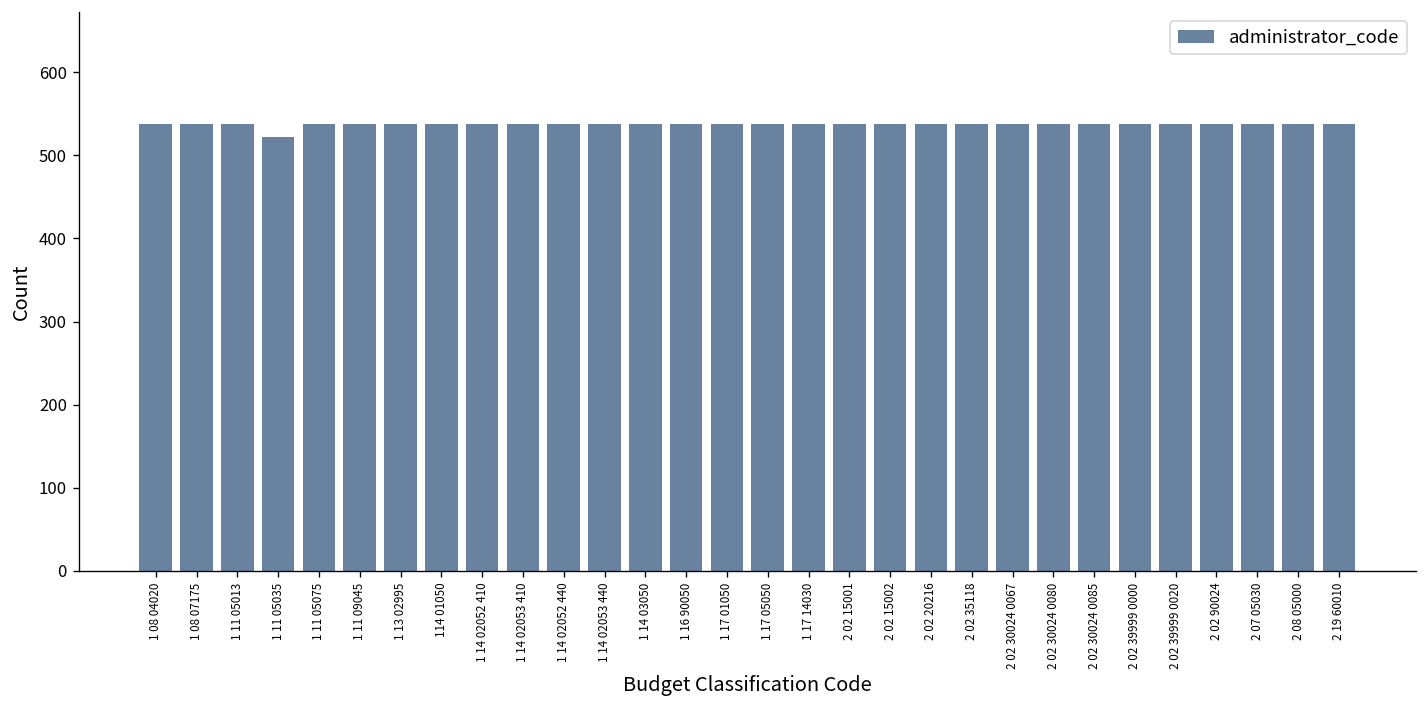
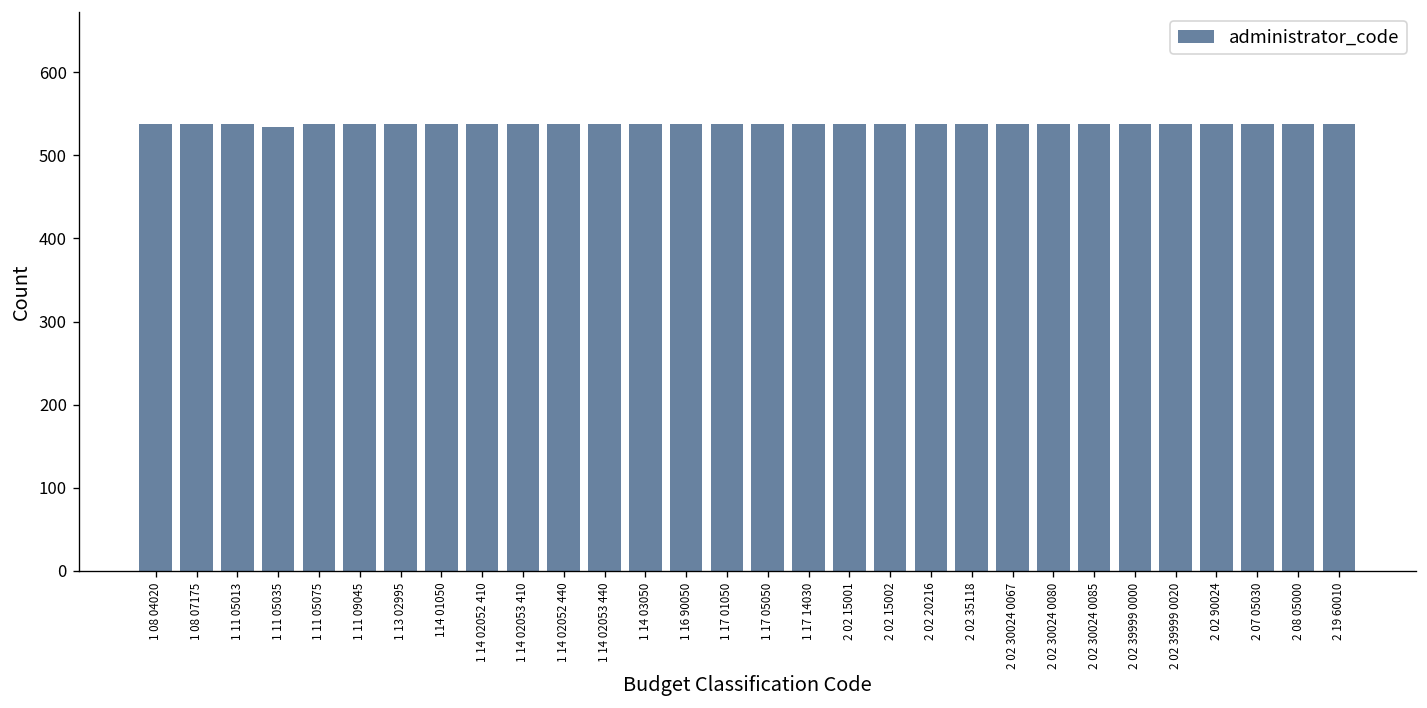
  {
    "1 08 04020": 540,
    "1 08 07175": 540,
    "1 11 05013": 540,
-   "1 11 05035": 520,
+   "1 11 05035": 530,
    "1 11 05075": 540,
    "1 11 09045": 540,
    "1 13 02995": 540,
    "114 01050": 540,
    "1 14 02052 410": 540,
    "1 14 02053 410": 540,
    "1 14 02052 440": 540,
    "1 14 02053 440": 540,
    "1 14 03050": 540,
    "1 16 90050": 540,
    "1 17 01050": 540,
    "1 17 05050": 540,
    "1 17 14030": 540,
    "2 02 15001": 540,
    "2 02 15002": 540,
    "2 02 20216": 540,
    "2 02 35118": 540,
    "2 02 30024 0067": 540,
    "2 02 30024 0080": 540,
    "2 02 30024 0085": 540,
    "2 02 39999 0000": 540,
    "2 02 39999 0020": 540,
    "2 02 90024": 540,
    "2 07 05030": 540,
    "2 08 05000": 540,
    "2 19 60010": 540
  }
